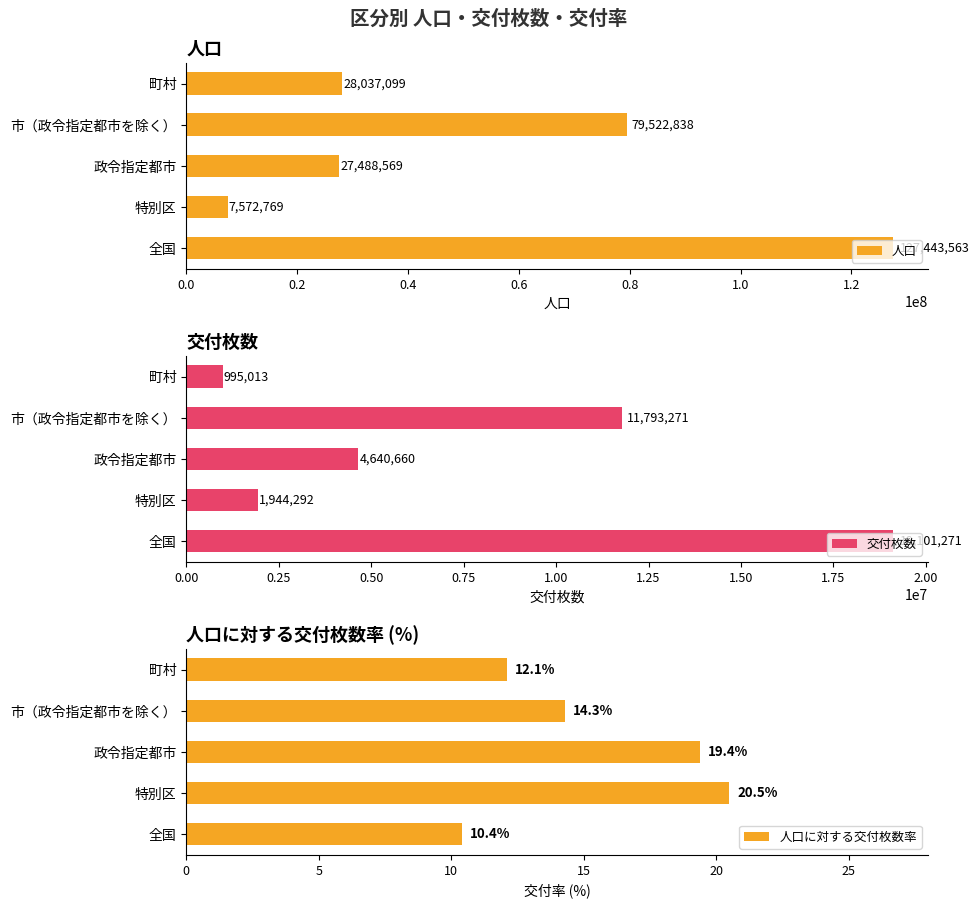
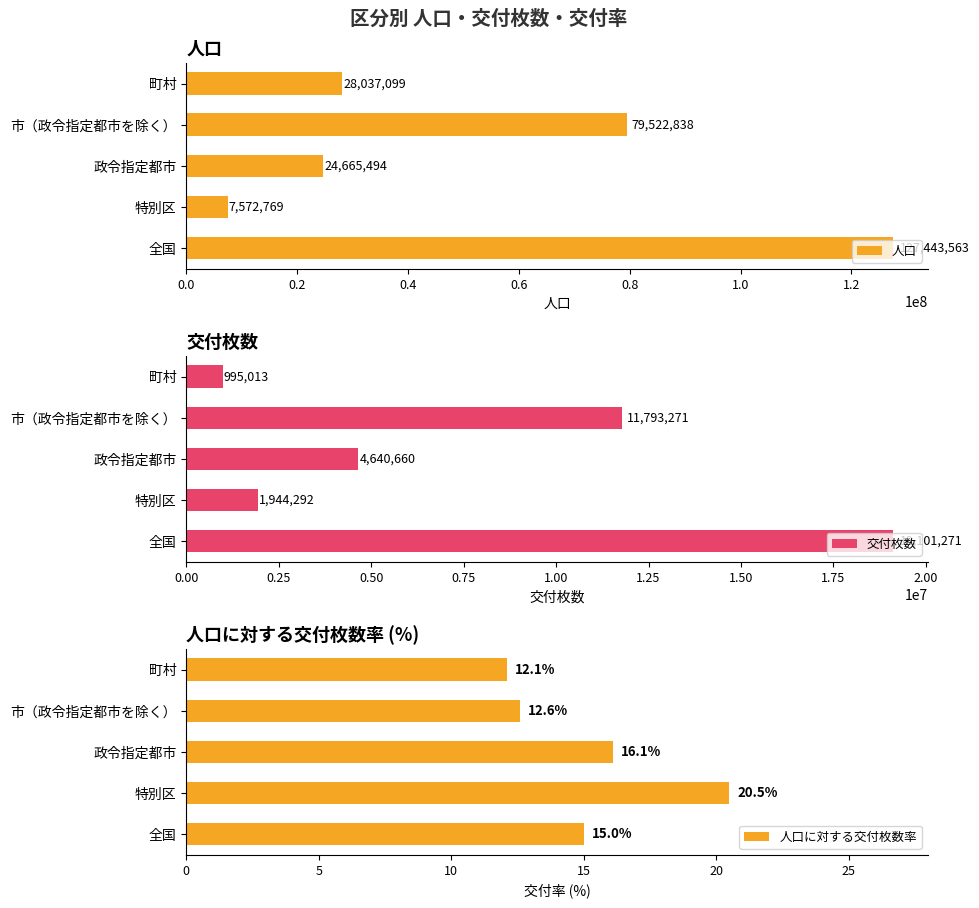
  {
    "人口": {
      "町村": "28,037,099",
      "市（政令指定都市を除く）": "79,522,838",
-     "政令指定都市": "27,488,569",
+     "政令指定都市": "24,665,494",
      "特別区": "7,572,769"
    },
    "交付枚数": {
      "町村": "995,013",
      "市（政令指定都市を除く）": "11,793,271",
      "政令指定都市": "4,640,660",
      "特別区": "1,944,292"
    },
    "人口に対する交付枚数率 (%)": {
      "町村": "12.1%",
-     "市（政令指定都市を除く）": "14.3%",
-     "政令指定都市": "19.4%",
+     "市（政令指定都市を除く）": "12.6%",
+     "政令指定都市": "16.1%",
      "特別区": "20.5%",
-     "全国": "10.4%"
+     "全国": "15.0%"
    }
  }
